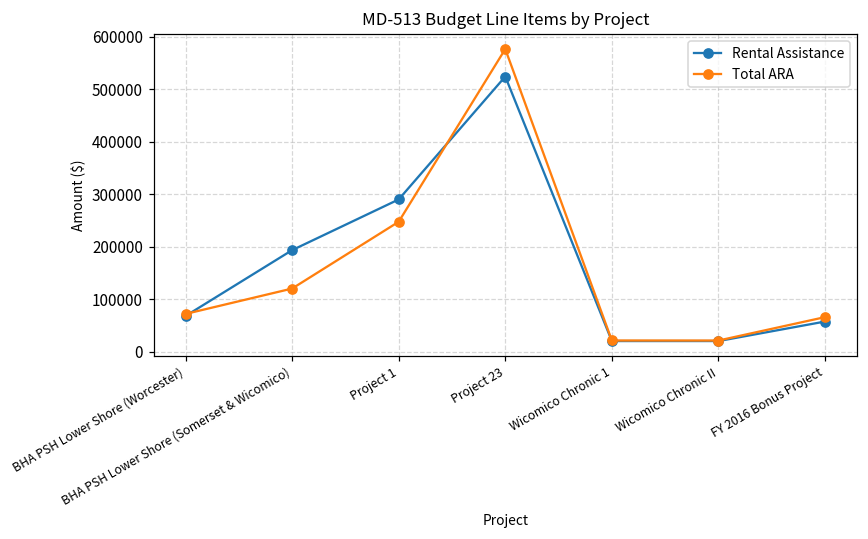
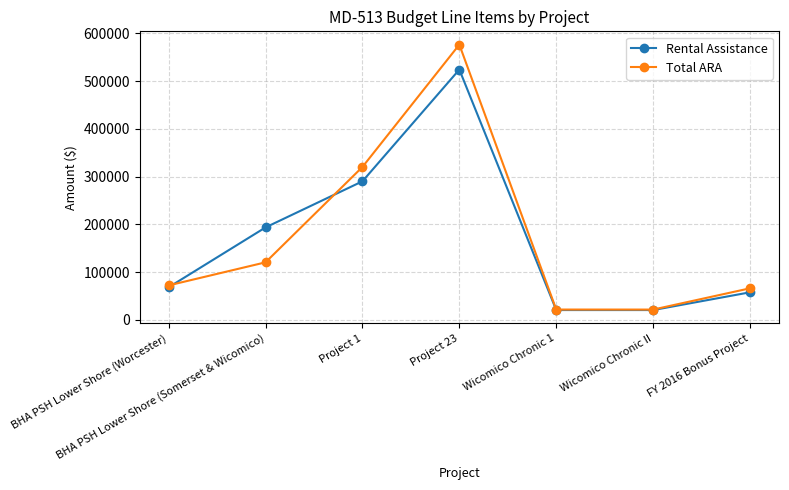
  {
    "Rental Assistance": {
      "BHA PSH Lower Shore (Somerset & Wicomico)": 190000,
      "Project 1": 290000,
      "Project 23": 520000,
      "FY 2016 Bonus Project": 60000
    },
    "Total ARA": {
      "BHA PSH Lower Shore (Somerset & Wicomico)": 120000,
-     "Project 1": 250000,
+     "Project 1": 320000,
      "Project 23": 580000,
      "FY 2016 Bonus Project": 70000
    }
  }
